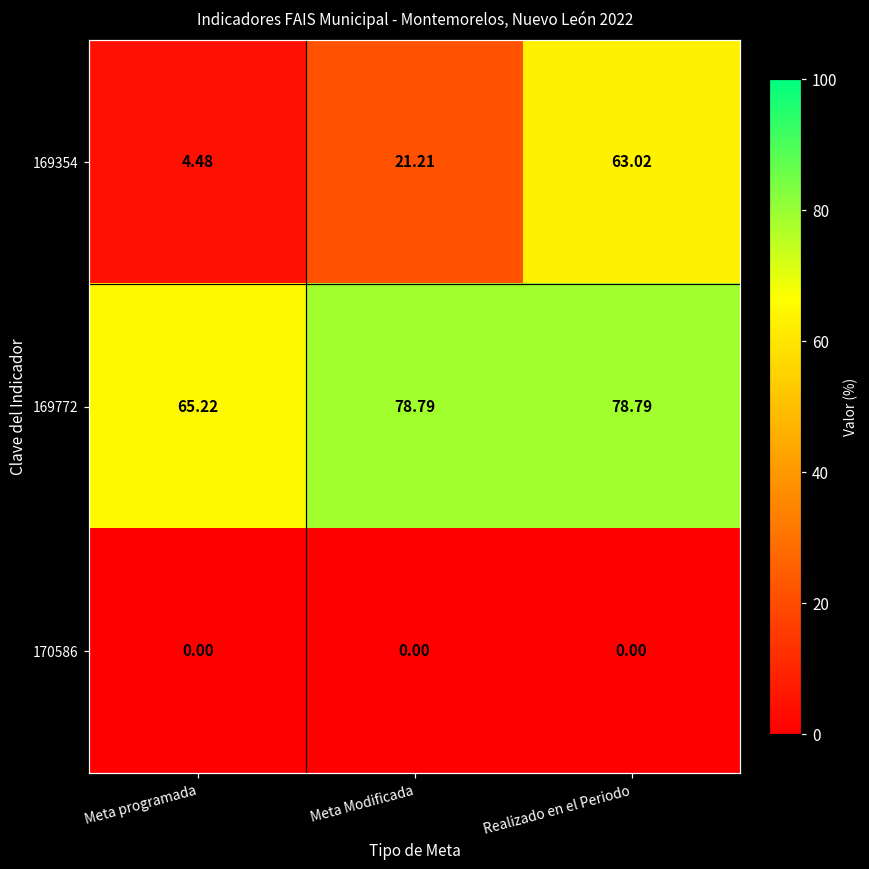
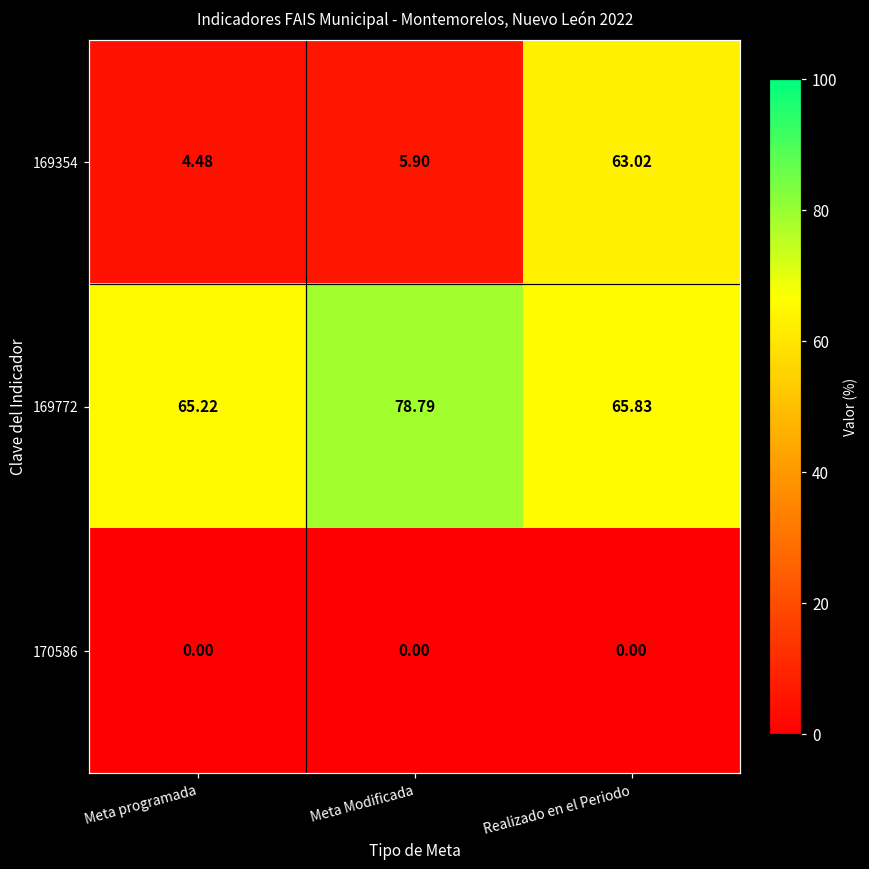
  {
    "169354": {
      "Meta programada": 4.48,
-     "Meta Modificada": 21.21,
+     "Meta Modificada": 5.90,
      "Realizado en el Periodo": 63.02
    },
    "169772": {
      "Meta programada": 65.22,
      "Meta Modificada": 78.79,
-     "Realizado en el Periodo": 78.79
+     "Realizado en el Periodo": 65.83
    },
    "170586": {
      "Meta programada": 0.00,
      "Meta Modificada": 0.00,
      "Realizado en el Periodo": 0.00
    }
  }
